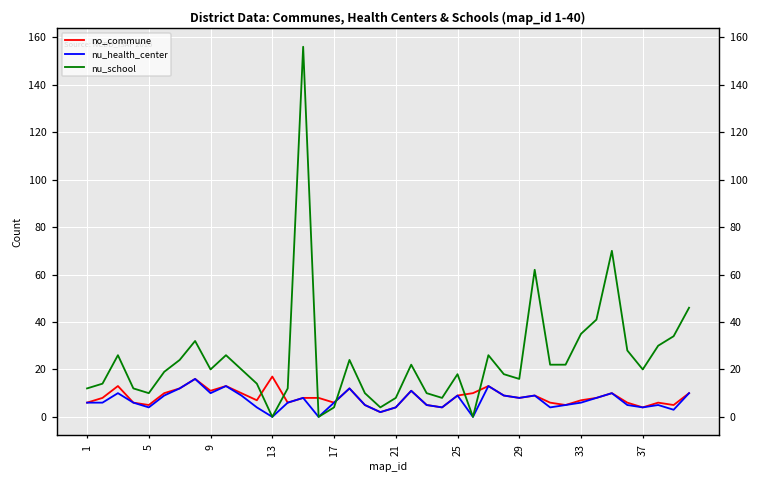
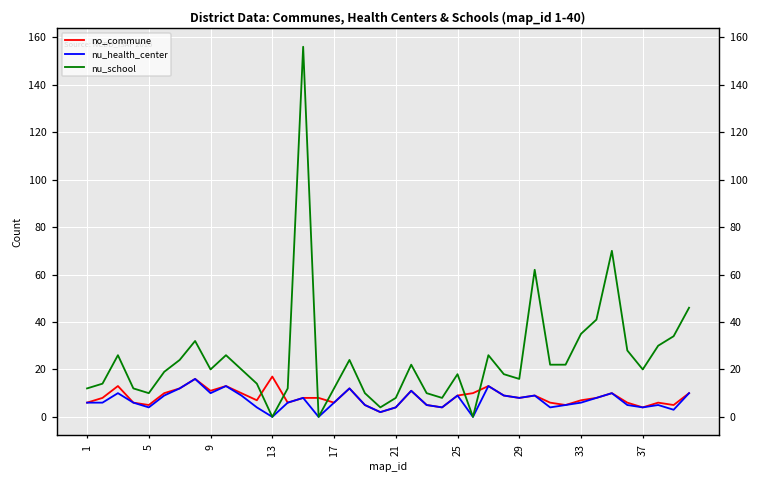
  {
    "no_commune": {
      "13": 17
    },
    "nu_school": {
      "1": 12,
      "5": 10,
      "9": 20,
-     "17": 4,
+     "17": 12,
      "21": 8,
      "25": 18,
      "29": 16,
      "33": 35,
      "37": 20
    }
  }
